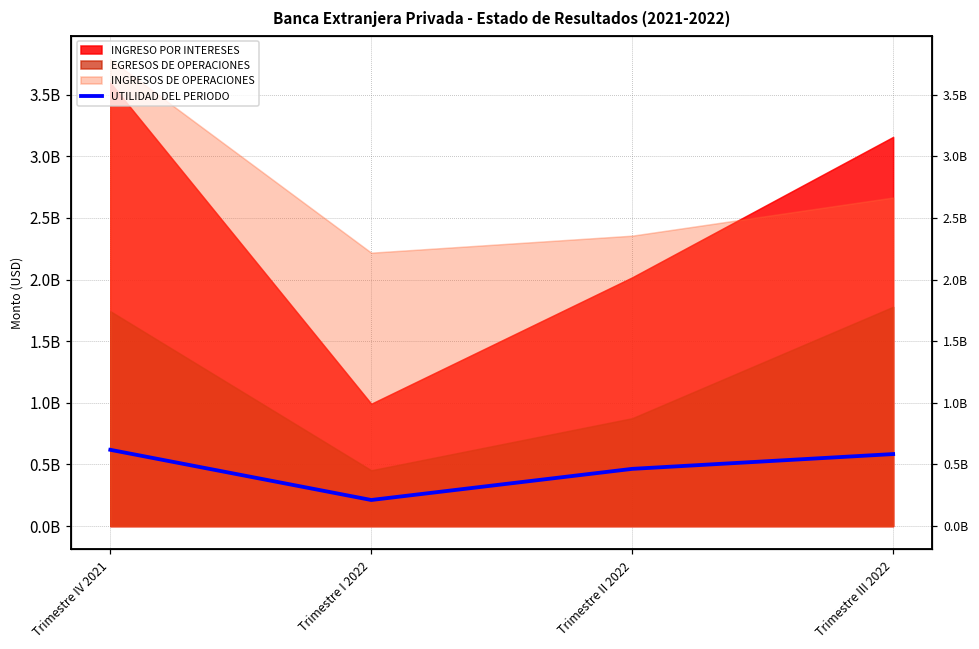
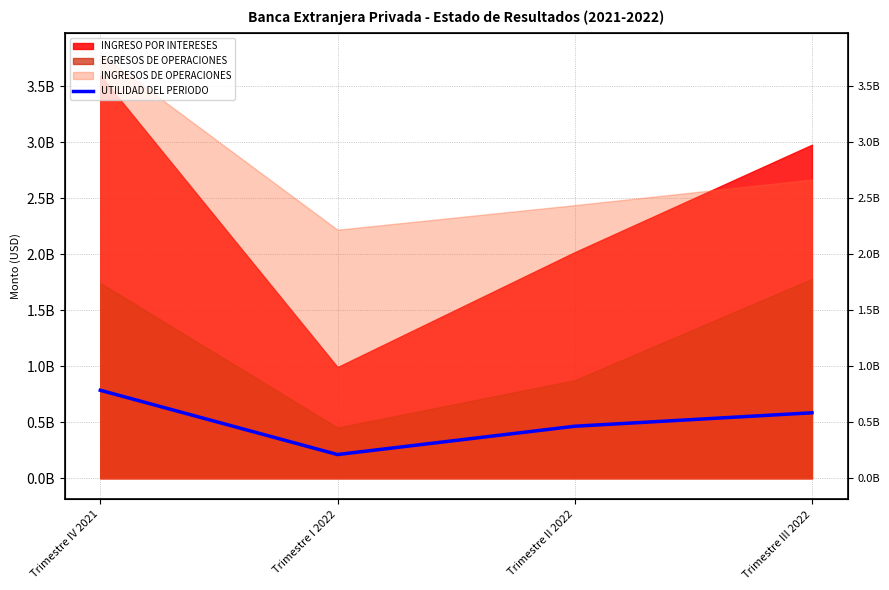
  {
    "UTILIDAD DEL PERIODO": {
-     "Trimestre IV 2021": 620000000,
+     "Trimestre IV 2021": 790000000,
      "Trimestre I 2022": 210000000,
      "Trimestre II 2022": 460000000,
      "Trimestre III 2022": 580000000
    },
    "INGRESO POR INTERESES": {
      "Trimestre I 2022": 990000000,
      "Trimestre II 2022": 2020000000,
-     "Trimestre III 2022": 3160000000
+     "Trimestre III 2022": 2980000000
    },
    "EGRESOS DE OPERACIONES": {
      "Trimestre IV 2021": 1740000000,
      "Trimestre I 2022": 450000000,
      "Trimestre II 2022": 870000000,
      "Trimestre III 2022": 1780000000
    },
    "INGRESOS DE OPERACIONES": {
      "Trimestre I 2022": 2220000000,
-     "Trimestre II 2022": 2360000000,
+     "Trimestre II 2022": 2440000000,
      "Trimestre III 2022": 2670000000
    }
  }
